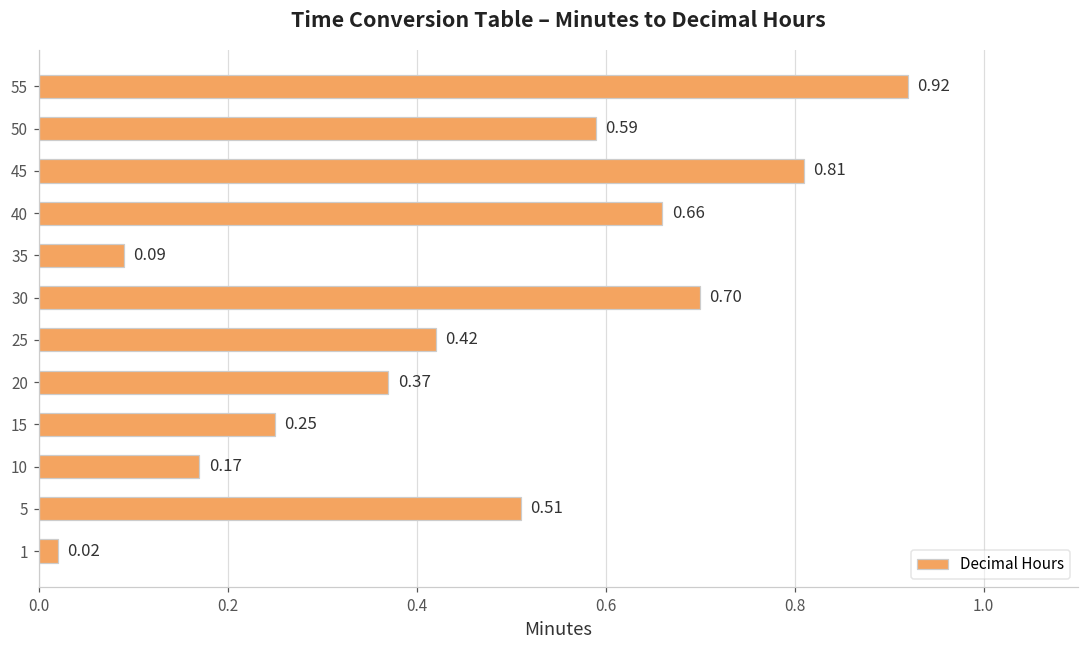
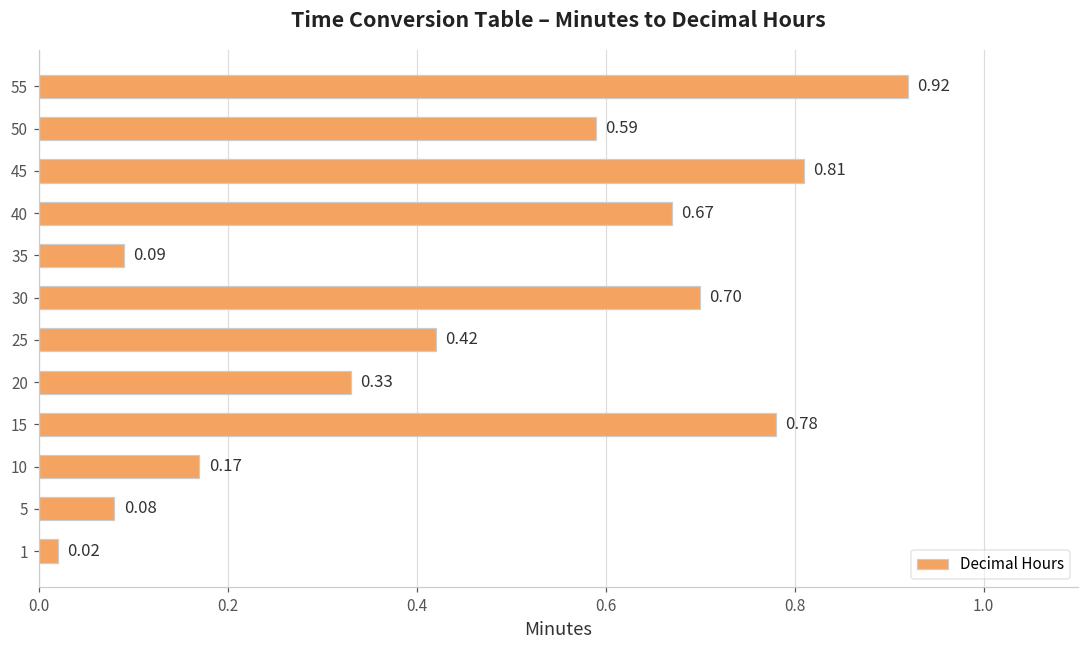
  {
    "55": 0.92,
    "50": 0.59,
    "45": 0.81,
-   "40": 0.66,
+   "40": 0.67,
    "35": 0.09,
    "30": 0.70,
    "25": 0.42,
-   "20": 0.37,
-   "15": 0.25,
+   "20": 0.33,
+   "15": 0.78,
    "10": 0.17,
-   "5": 0.51,
+   "5": 0.08,
    "1": 0.02
  }
